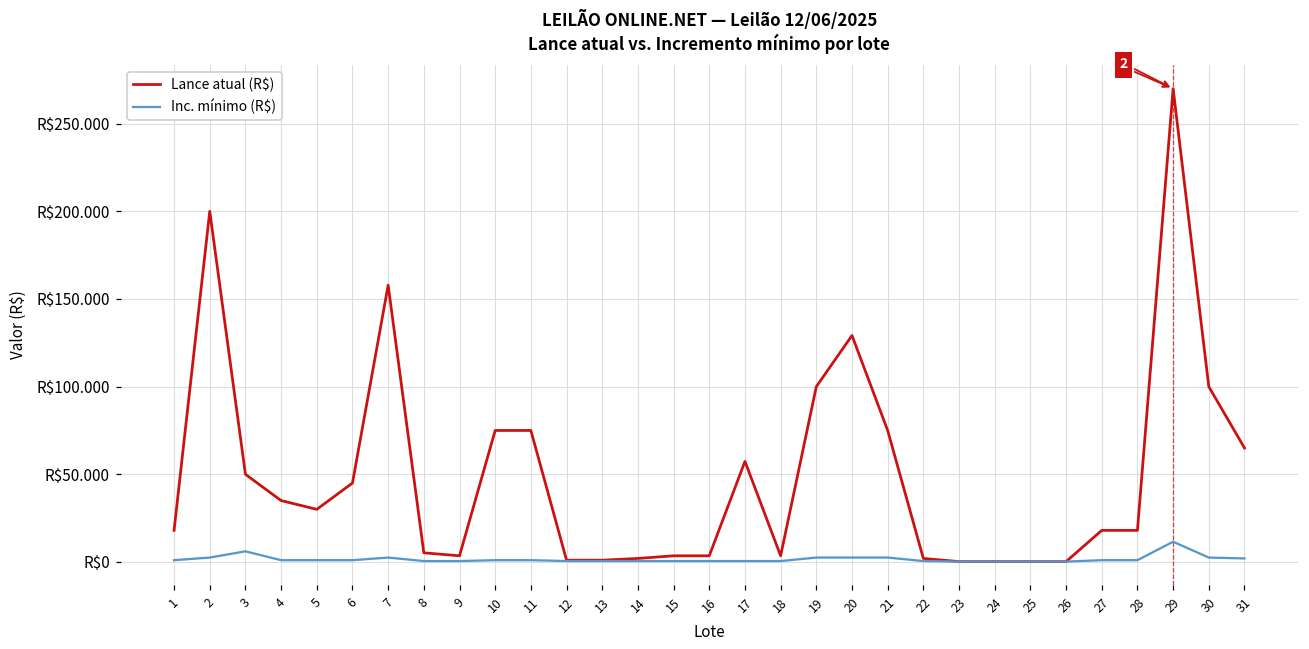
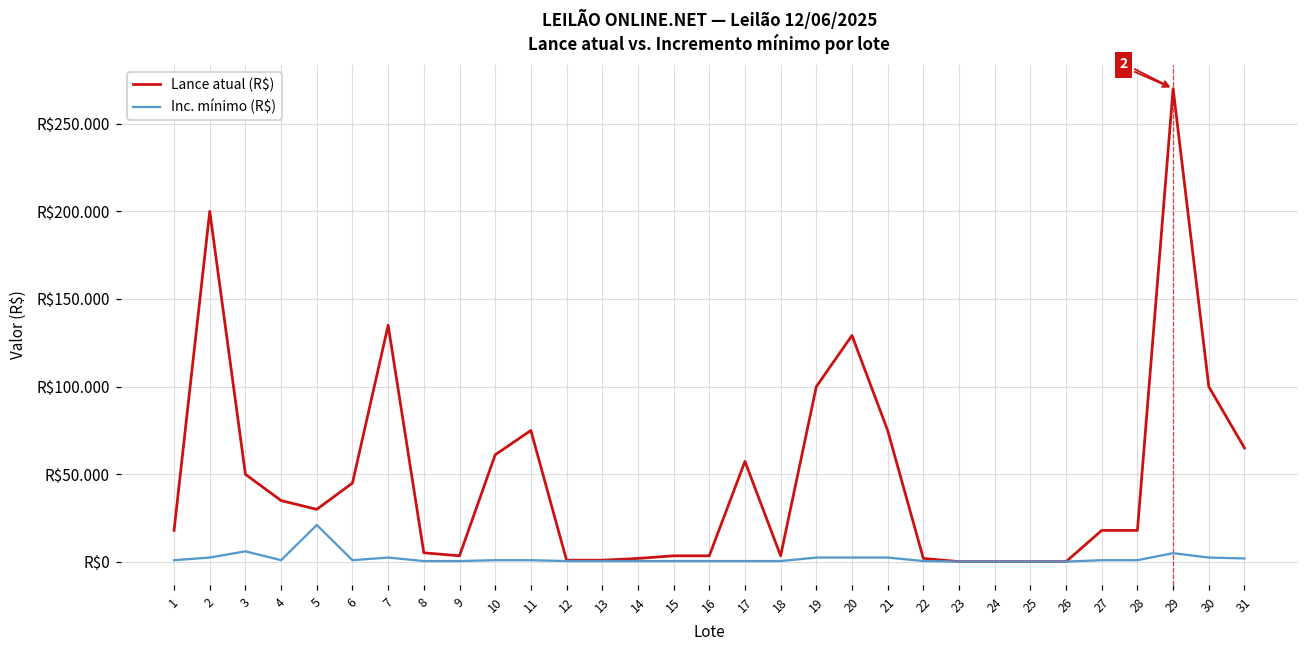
  {
    "Lance atual (R$)": {
      "1": "R$18",
      "2": "R$200",
      "3": "R$50",
      "4": "R$35",
      "5": "R$30",
      "6": "R$45",
-     "7": "R$158",
+     "7": "R$135",
      "8": "R$5",
      "9": "R$4",
-     "10": "R$75",
+     "10": "R$61",
      "11": "R$75",
      "15": "R$4",
      "16": "R$4",
      "17": "R$57",
      "18": "R$4",
      "19": "R$100",
      "20": "R$129",
      "21": "R$75",
      "27": "R$18",
      "28": "R$18",
      "29": "R$270",
      "30": "R$100",
      "31": "R$65"
    },
    "Inc. mínimo (R$)": {
      "1": "R$1",
      "2": "R$3",
      "3": "R$6",
      "4": "R$1",
-     "5": "R$1",
+     "5": "R$21",
      "6": "R$1",
      "7": "R$3",
      "8": "R$1",
      "9": "R$1",
      "10": "R$1",
      "11": "R$1",
      "15": "R$1",
      "16": "R$1",
      "17": "R$1",
      "18": "R$1",
      "19": "R$3",
      "20": "R$3",
      "21": "R$3",
      "27": "R$1",
      "28": "R$1",
-     "29": "R$12",
+     "29": "R$5",
      "30": "R$3",
      "31": "R$2"
    }
  }
